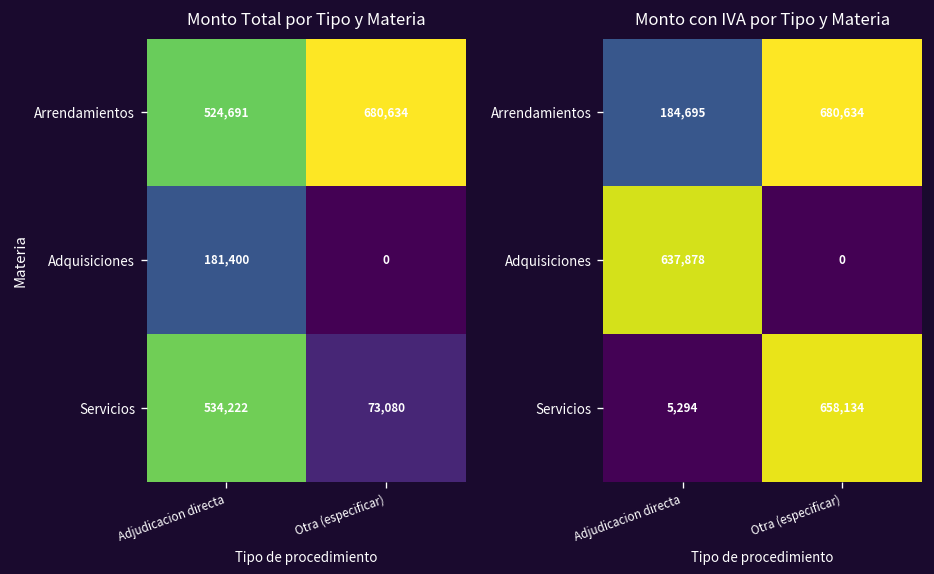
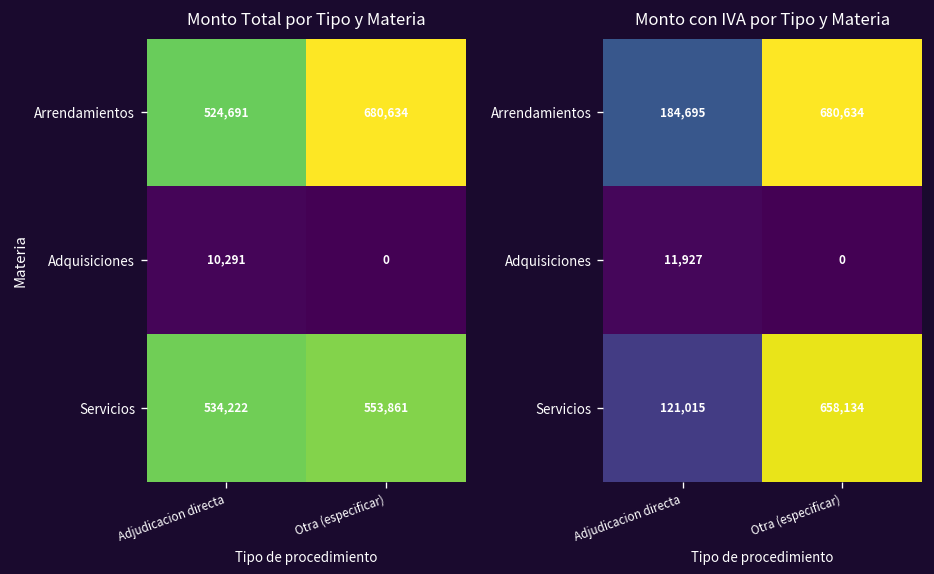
  {
    "Monto Total por Tipo y Materia": {
      "Arrendamientos": {
        "Adjudicacion directa": "524,691",
        "Otra (especificar)": "680,634"
      },
      "Adquisiciones": {
-       "Adjudicacion directa": "181,400",
+       "Adjudicacion directa": "10,291",
        "Otra (especificar)": "0"
      },
      "Servicios": {
        "Adjudicacion directa": "534,222",
-       "Otra (especificar)": "73,080"
+       "Otra (especificar)": "553,861"
      }
    },
    "Monto con IVA por Tipo y Materia": {
      "Arrendamientos": {
        "Adjudicacion directa": "184,695",
        "Otra (especificar)": "680,634"
      },
      "Adquisiciones": {
-       "Adjudicacion directa": "637,878",
+       "Adjudicacion directa": "11,927",
        "Otra (especificar)": "0"
      },
      "Servicios": {
-       "Adjudicacion directa": "5,294",
+       "Adjudicacion directa": "121,015",
        "Otra (especificar)": "658,134"
      }
    }
  }
